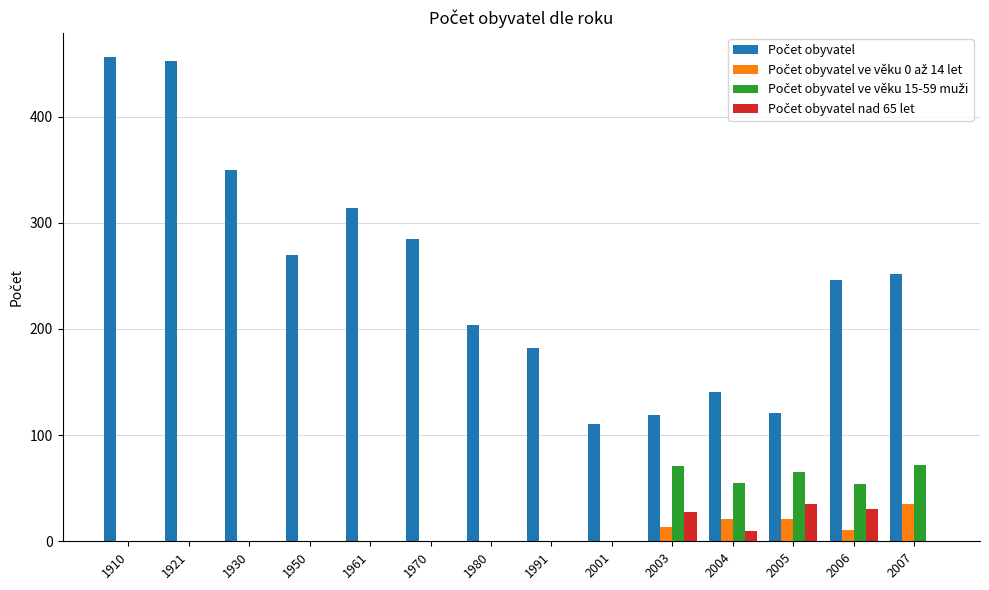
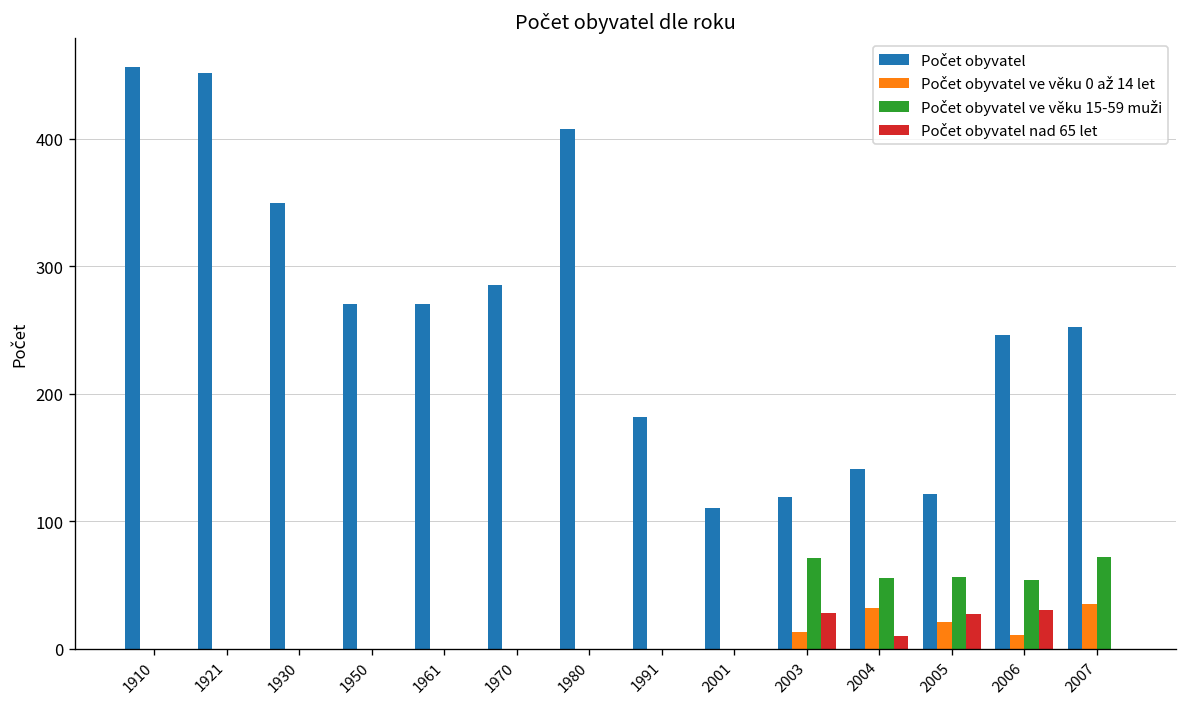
  {
    "Počet obyvatel": {
      "1910": 456,
      "1921": 452,
      "1930": 350,
      "1950": 270,
-     "1961": 314,
+     "1961": 270,
      "1970": 285,
-     "1980": 204,
+     "1980": 408,
      "1991": 182,
      "2001": 110,
      "2003": 119,
      "2004": 141,
      "2005": 121,
      "2006": 246,
      "2007": 252
    },
    "Počet obyvatel ve věku 0 až 14 let": {
      "1910": 0,
      "1921": 0,
      "1930": 0,
      "1950": 0,
      "1961": 0,
      "1970": 0,
      "1980": 0,
      "1991": 0,
      "2001": 0,
      "2003": 13,
-     "2004": 21,
+     "2004": 32,
      "2005": 21,
      "2006": 11,
      "2007": 35
    },
    "Počet obyvatel ve věku 15-59 muži": {
      "1910": 0,
      "1921": 0,
      "1930": 0,
      "1950": 0,
      "1961": 0,
      "1970": 0,
      "1980": 0,
      "1991": 0,
      "2001": 0,
      "2003": 71,
      "2004": 55,
-     "2005": 65,
+     "2005": 56,
      "2006": 54,
      "2007": 72
    },
    "Počet obyvatel nad 65 let": {
      "1910": 0,
      "1921": 0,
      "1930": 0,
      "1950": 0,
      "1961": 0,
      "1970": 0,
      "1980": 0,
      "1991": 0,
      "2001": 0,
      "2003": 28,
      "2004": 10,
-     "2005": 35,
+     "2005": 27,
      "2006": 30,
      "2007": 0
    }
  }
